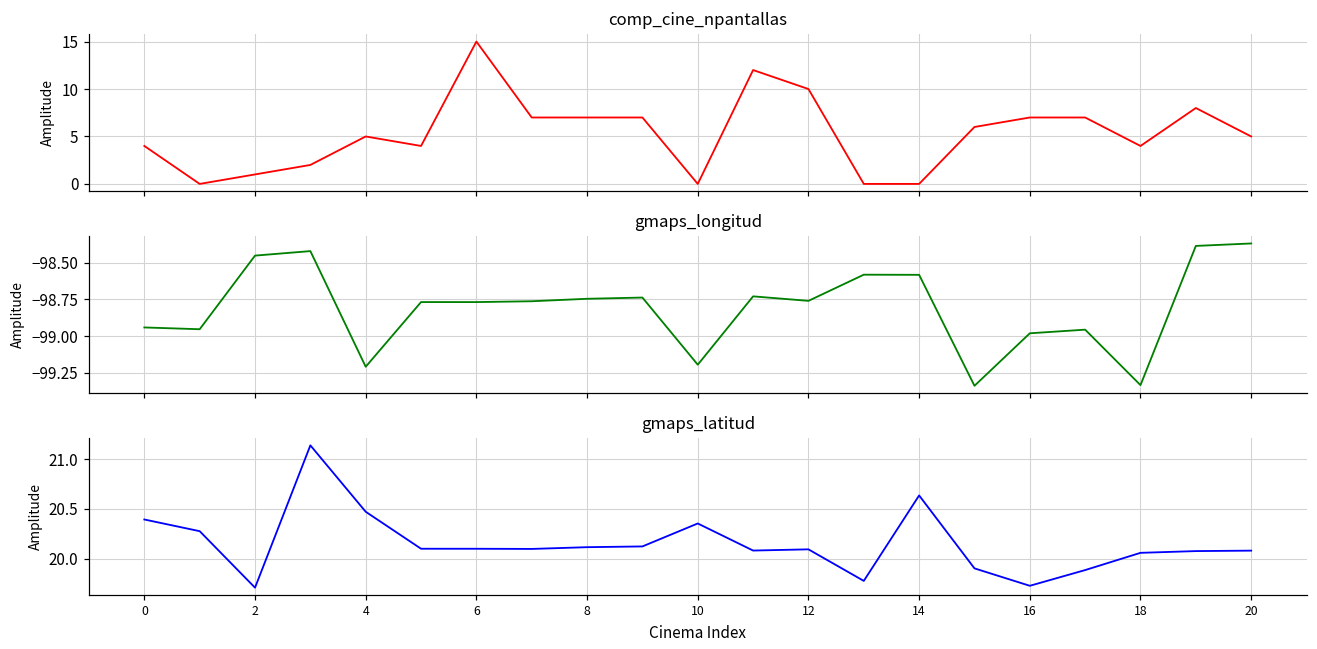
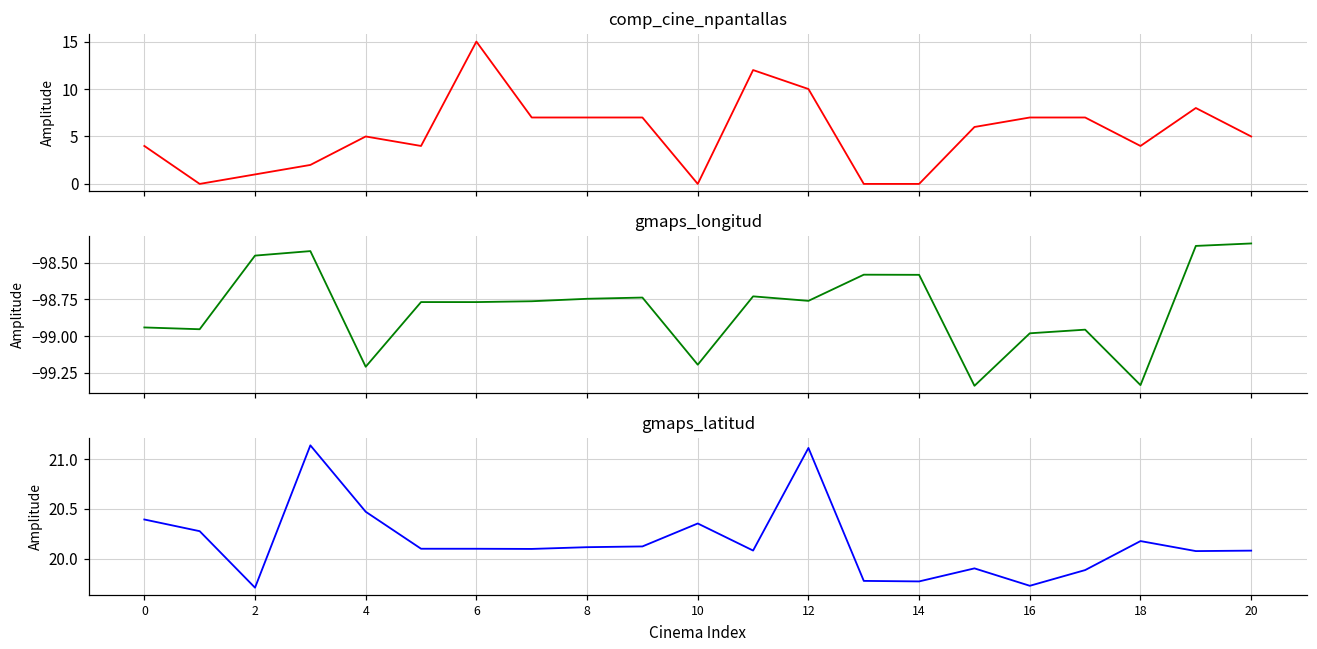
  {
    "gmaps_latitud": {
      "0": 20.4,
      "2": 19.7,
      "4": 20.5,
      "6": 20.1,
      "8": 20.1,
      "10": 20.4,
-     "12": 20.1,
-     "14": 20.6,
+     "12": 21.1,
+     "14": 19.8,
      "16": 19.7,
-     "18": 20.1,
+     "18": 20.2,
      "20": 20.1
    }
  }
